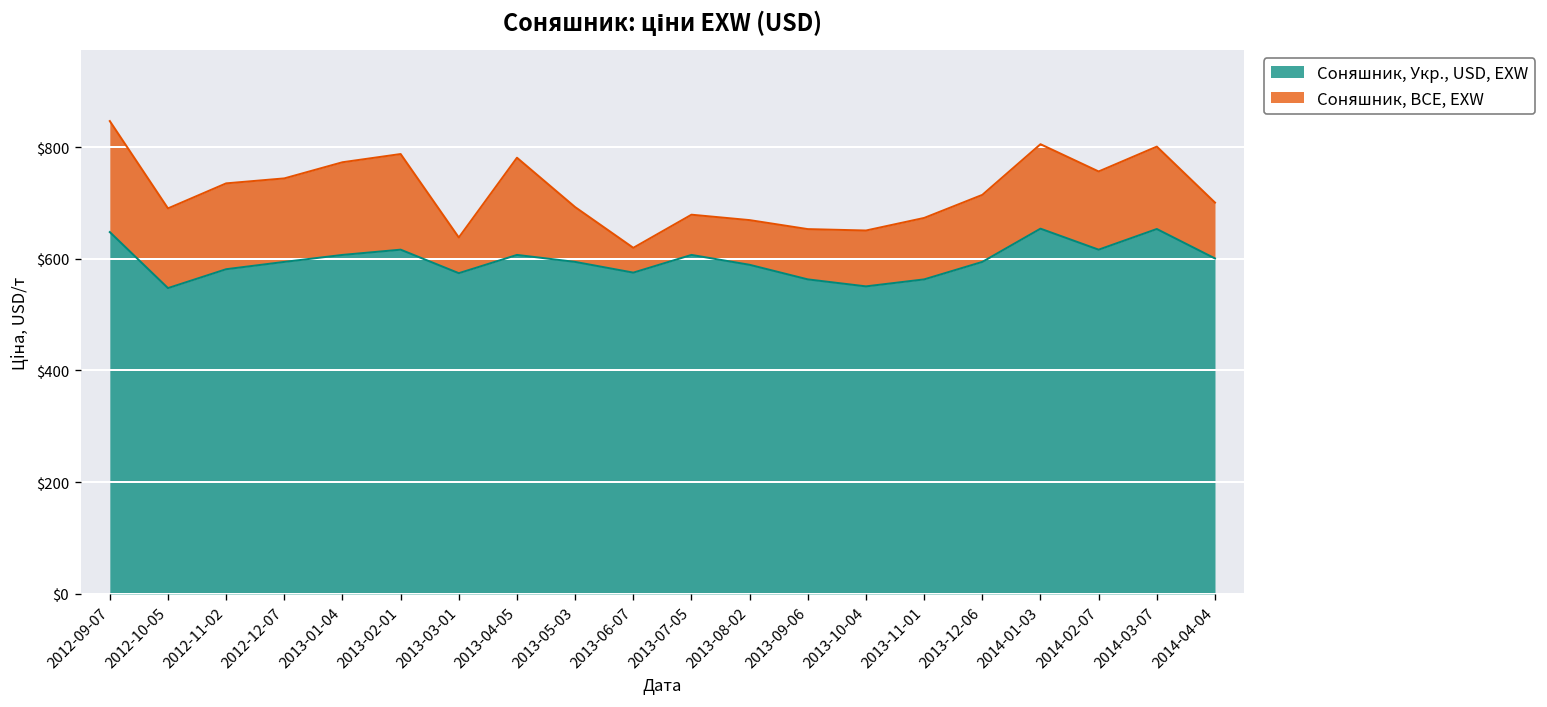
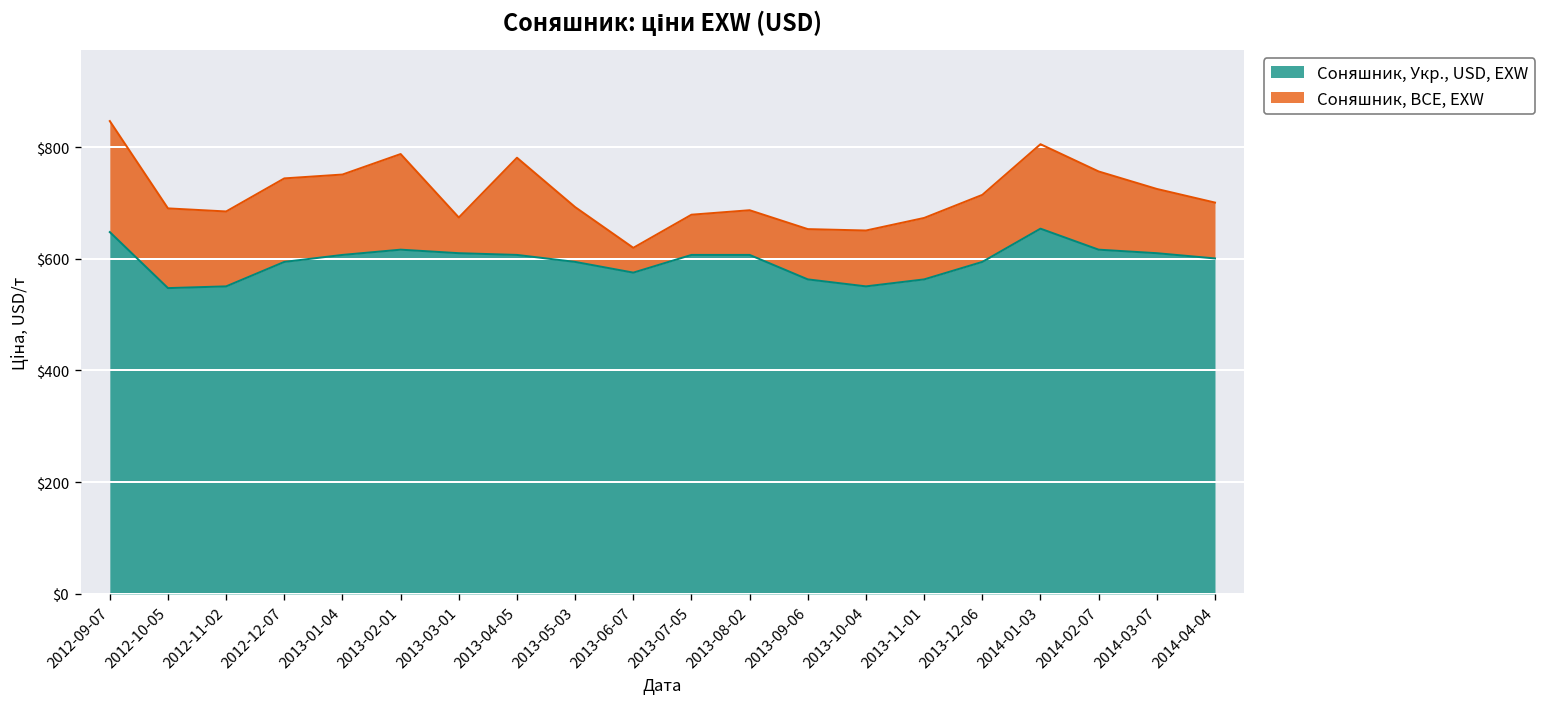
  {
    "Соняшник, Укр., USD, EXW": {
      "2012-09-07": "$650",
      "2012-10-05": "$550",
-     "2012-11-02": "$580",
+     "2012-11-02": "$550",
      "2012-12-07": "$590",
      "2013-01-04": "$610",
      "2013-02-01": "$620",
-     "2013-03-01": "$570",
+     "2013-03-01": "$610",
      "2013-04-05": "$610",
      "2013-05-03": "$590",
      "2013-06-07": "$580",
      "2013-07-05": "$610",
-     "2013-08-02": "$590",
+     "2013-08-02": "$610",
      "2013-09-06": "$560",
      "2013-10-04": "$550",
      "2013-11-01": "$560",
      "2013-12-06": "$590",
      "2014-01-03": "$650",
      "2014-02-07": "$620",
-     "2014-03-07": "$650",
+     "2014-03-07": "$610",
      "2014-04-04": "$600"
    },
    "Соняшник, BCE, EXW": {
      "2012-09-07": "$200",
      "2012-10-05": "$140",
-     "2012-11-02": "$150",
+     "2012-11-02": "$130",
      "2012-12-07": "$150",
-     "2013-01-04": "$170",
+     "2013-01-04": "$140",
      "2013-02-01": "$170",
      "2013-03-01": "$60",
      "2013-04-05": "$170",
      "2013-05-03": "$100",
      "2013-06-07": "$40",
      "2013-07-05": "$70",
      "2013-08-02": "$80",
      "2013-09-06": "$90",
      "2013-10-04": "$100",
      "2013-11-01": "$110",
      "2013-12-06": "$120",
      "2014-01-03": "$150",
      "2014-02-07": "$140",
-     "2014-03-07": "$150",
+     "2014-03-07": "$120",
      "2014-04-04": "$100"
    }
  }
